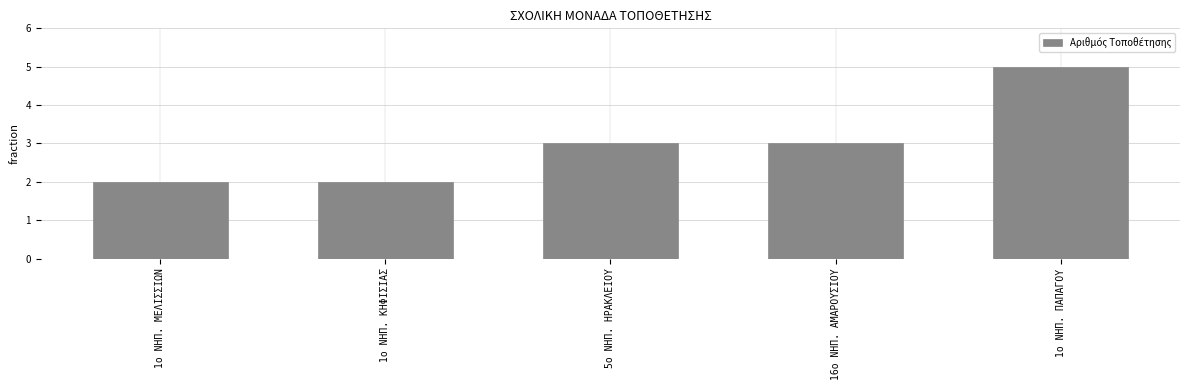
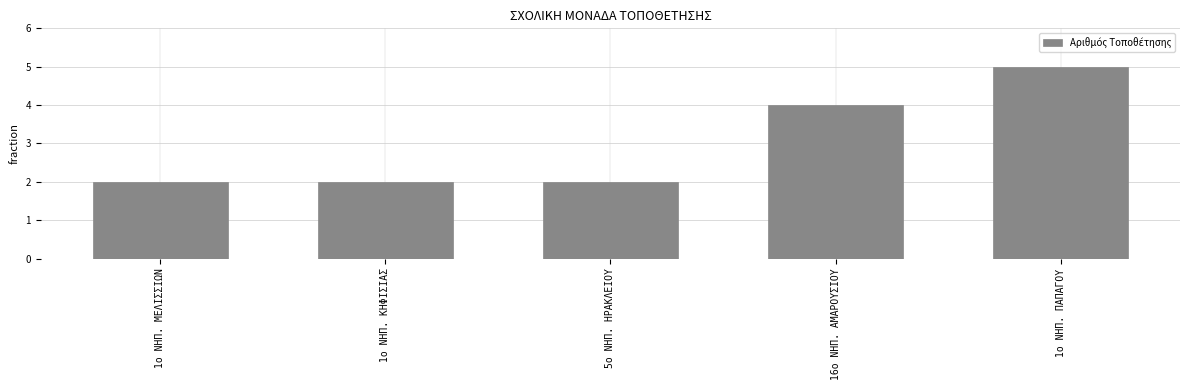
  {
    "1ο ΝΗΠ. ΜΕΛΙΣΣΙΩΝ": 2,
    "1ο ΝΗΠ. ΚΗΦΙΣΙΑΣ": 2,
-   "5ο ΝΗΠ. ΗΡΑΚΛΕΙΟΥ": 3,
-   "16ο ΝΗΠ. ΑΜΑΡΟΥΣΙΟΥ": 3,
+   "5ο ΝΗΠ. ΗΡΑΚΛΕΙΟΥ": 2,
+   "16ο ΝΗΠ. ΑΜΑΡΟΥΣΙΟΥ": 4,
    "1ο ΝΗΠ. ΠΑΠΑΓΟΥ": 5
  }
